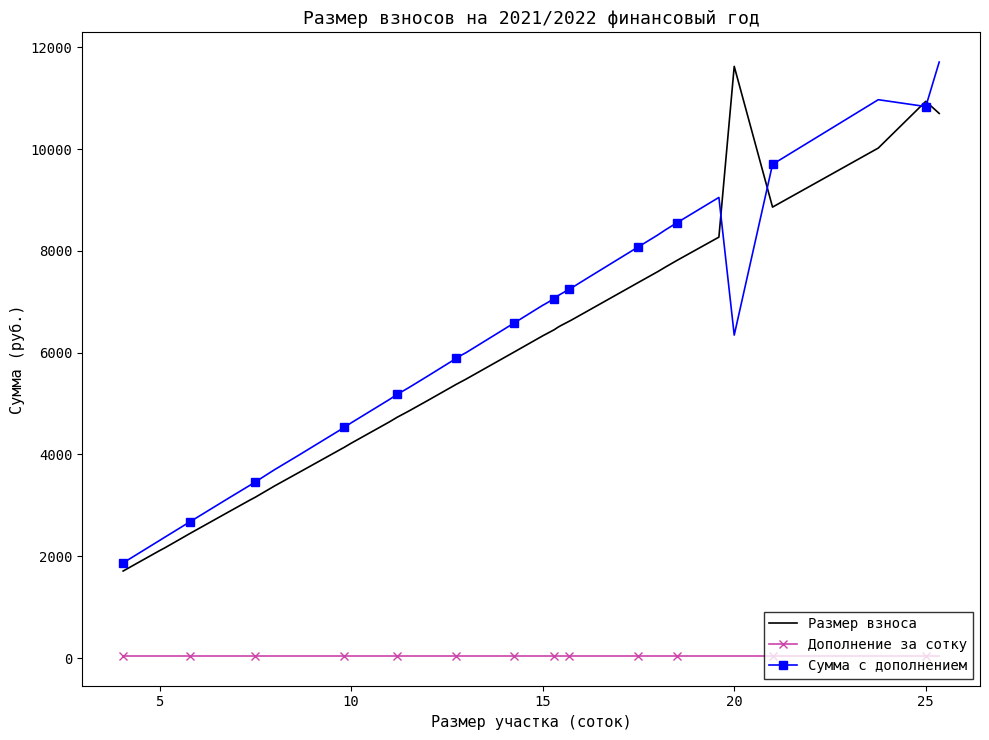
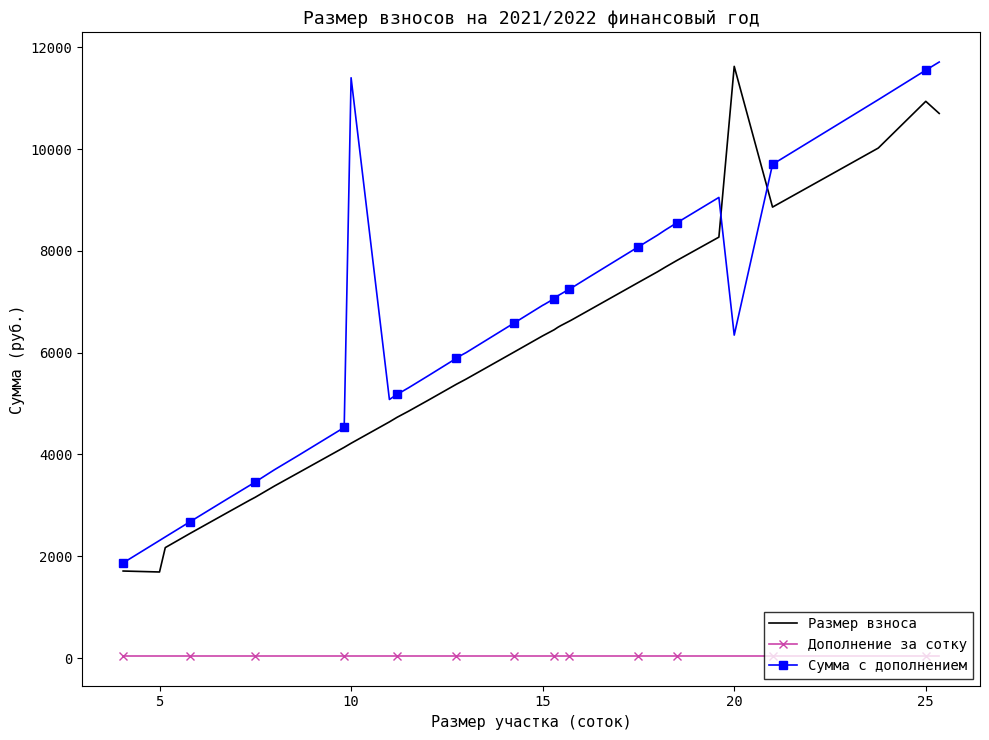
  {
    "Размер взноса": {
-     "5": 2100,
+     "5": 1700,
      "10": 4200,
      "15": 6300,
      "20": 11600,
      "25": 10900
    },
    "Дополнение за сотку": {
      "5": 0,
      "10": 0,
      "15": 0,
      "20": 0
    },
    "Сумма с дополнением": {
      "5": 2300,
-     "10": 4600,
+     "10": 11400,
      "15": 6900,
      "20": 6300,
-     "25": 10800
+     "25": 11600
    }
  }
